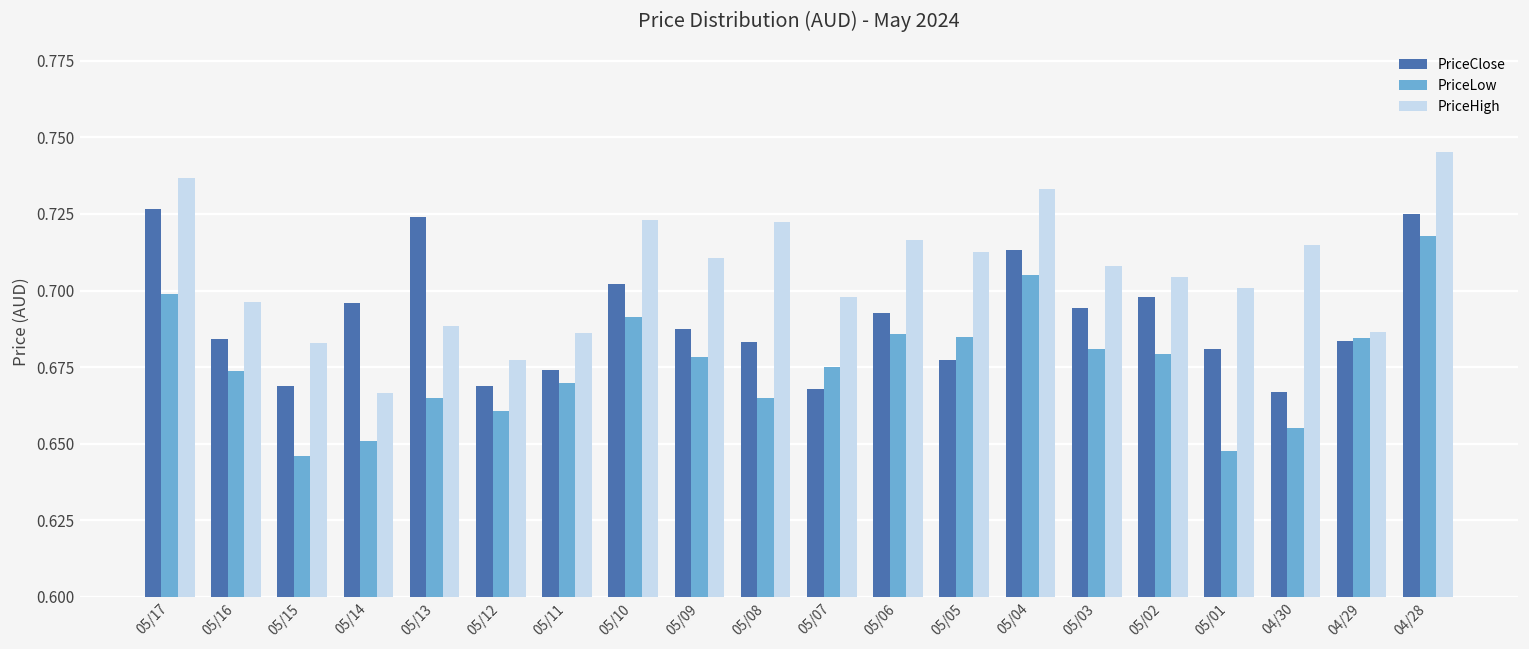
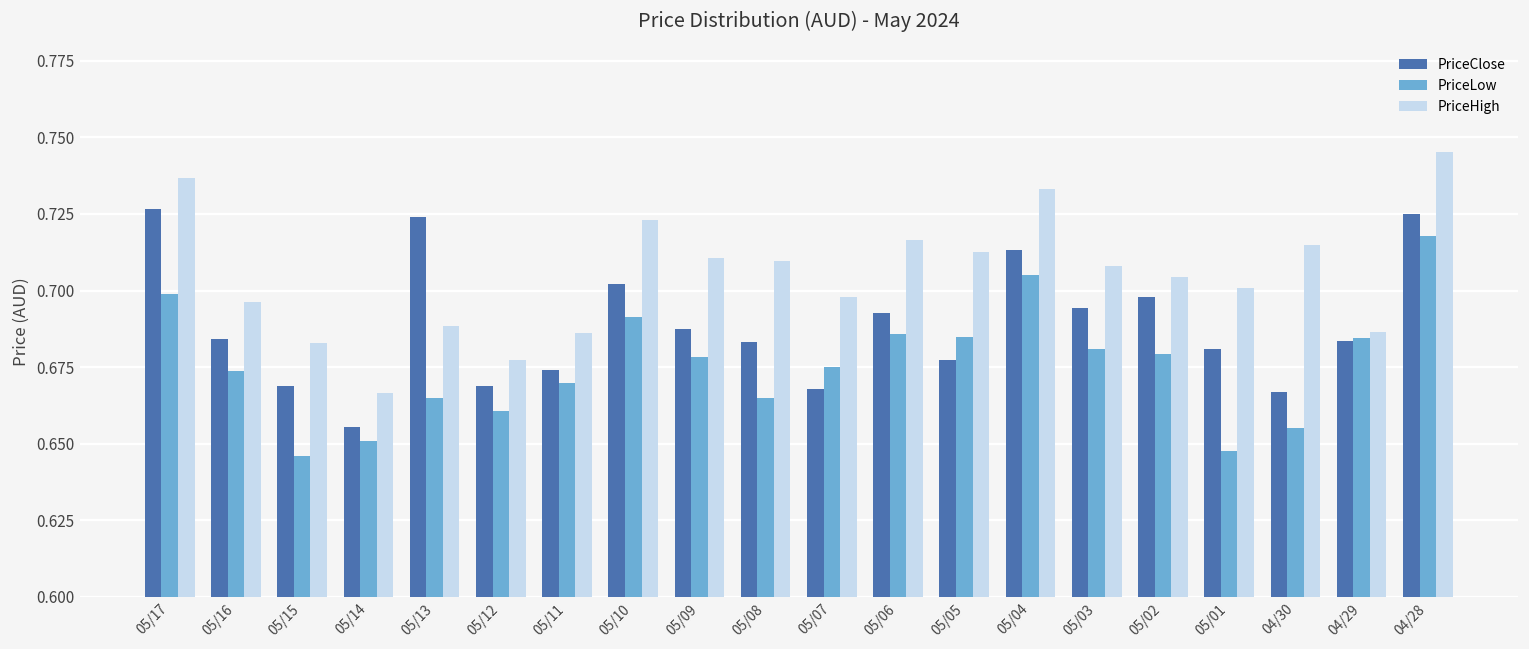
  {
    "PriceClose": {
      "05/17": 0.727,
      "05/16": 0.684,
      "05/15": 0.669,
-     "05/14": 0.696,
+     "05/14": 0.656,
      "05/13": 0.724,
      "05/12": 0.669,
      "05/11": 0.674,
      "05/10": 0.702,
      "05/09": 0.688,
      "05/08": 0.683,
      "05/07": 0.668,
      "05/06": 0.693,
      "05/05": 0.677,
      "05/04": 0.713,
      "05/03": 0.694,
      "05/02": 0.698,
      "05/01": 0.681,
      "04/30": 0.667,
      "04/29": 0.684,
      "04/28": 0.725
    },
    "PriceLow": {
      "05/17": 0.699,
      "05/16": 0.674,
      "05/15": 0.646,
      "05/14": 0.651,
      "05/13": 0.665,
      "05/12": 0.661,
      "05/11": 0.670,
      "05/10": 0.691,
      "05/09": 0.678,
      "05/08": 0.665,
      "05/07": 0.675,
      "05/06": 0.686,
      "05/05": 0.685,
      "05/04": 0.705,
      "05/03": 0.681,
      "05/02": 0.679,
      "05/01": 0.648,
      "04/30": 0.655,
      "04/29": 0.685,
      "04/28": 0.718
    },
    "PriceHigh": {
      "05/17": 0.737,
      "05/16": 0.696,
      "05/15": 0.683,
      "05/14": 0.667,
      "05/13": 0.689,
      "05/12": 0.678,
      "05/11": 0.686,
      "05/10": 0.723,
      "05/09": 0.711,
-     "05/08": 0.722,
+     "05/08": 0.710,
      "05/07": 0.698,
      "05/06": 0.717,
      "05/05": 0.713,
      "05/04": 0.733,
      "05/03": 0.708,
      "05/02": 0.704,
      "05/01": 0.701,
      "04/30": 0.715,
      "04/29": 0.686,
      "04/28": 0.745
    }
  }
